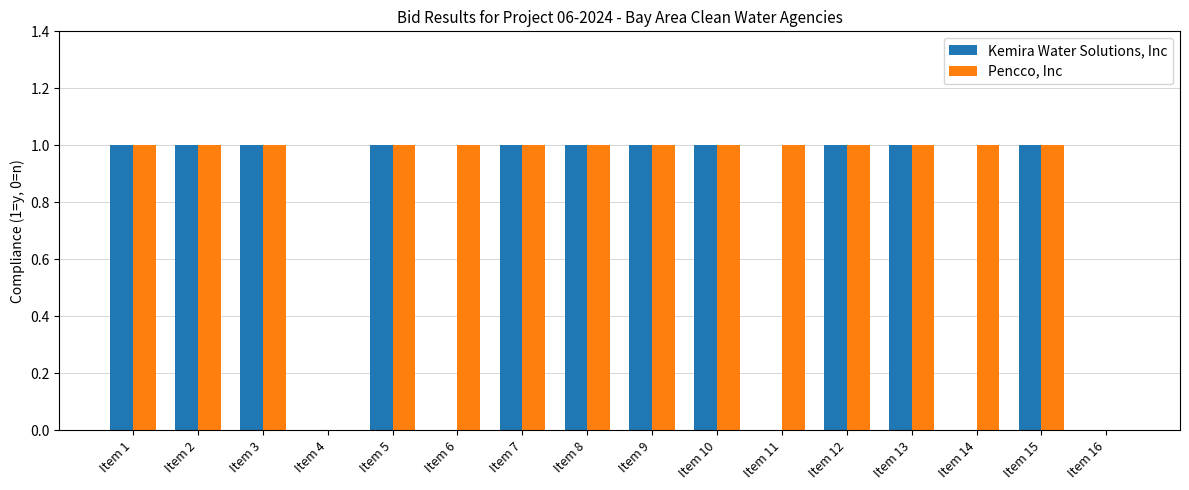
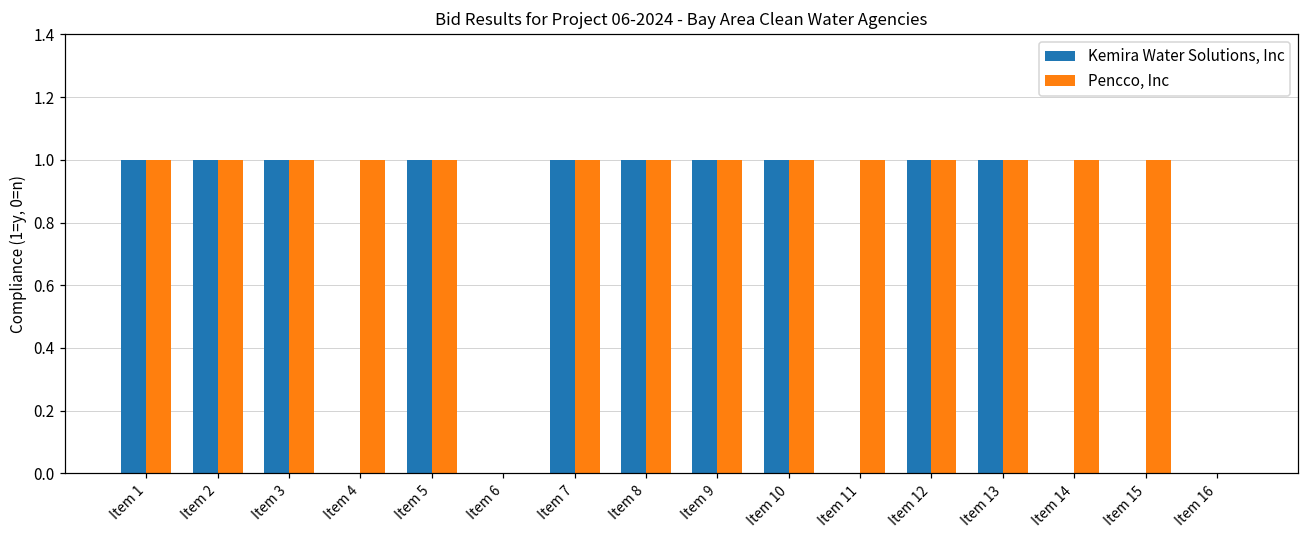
  {
    "Kemira Water Solutions, Inc": {
      "Item 1": 1,
      "Item 2": 1,
      "Item 3": 1,
      "Item 4": 0,
      "Item 5": 1,
      "Item 6": 0,
      "Item 7": 1,
      "Item 8": 1,
      "Item 9": 1,
      "Item 10": 1,
      "Item 11": 0,
      "Item 12": 1,
      "Item 13": 1,
      "Item 14": 0,
-     "Item 15": 1,
+     "Item 15": 0,
      "Item 16": 0
    },
    "Pencco, Inc": {
      "Item 1": 1,
      "Item 2": 1,
      "Item 3": 1,
-     "Item 4": 0,
+     "Item 4": 1,
      "Item 5": 1,
-     "Item 6": 1,
+     "Item 6": 0,
      "Item 7": 1,
      "Item 8": 1,
      "Item 9": 1,
      "Item 10": 1,
      "Item 11": 1,
      "Item 12": 1,
      "Item 13": 1,
      "Item 14": 1,
      "Item 15": 1,
      "Item 16": 0
    }
  }
